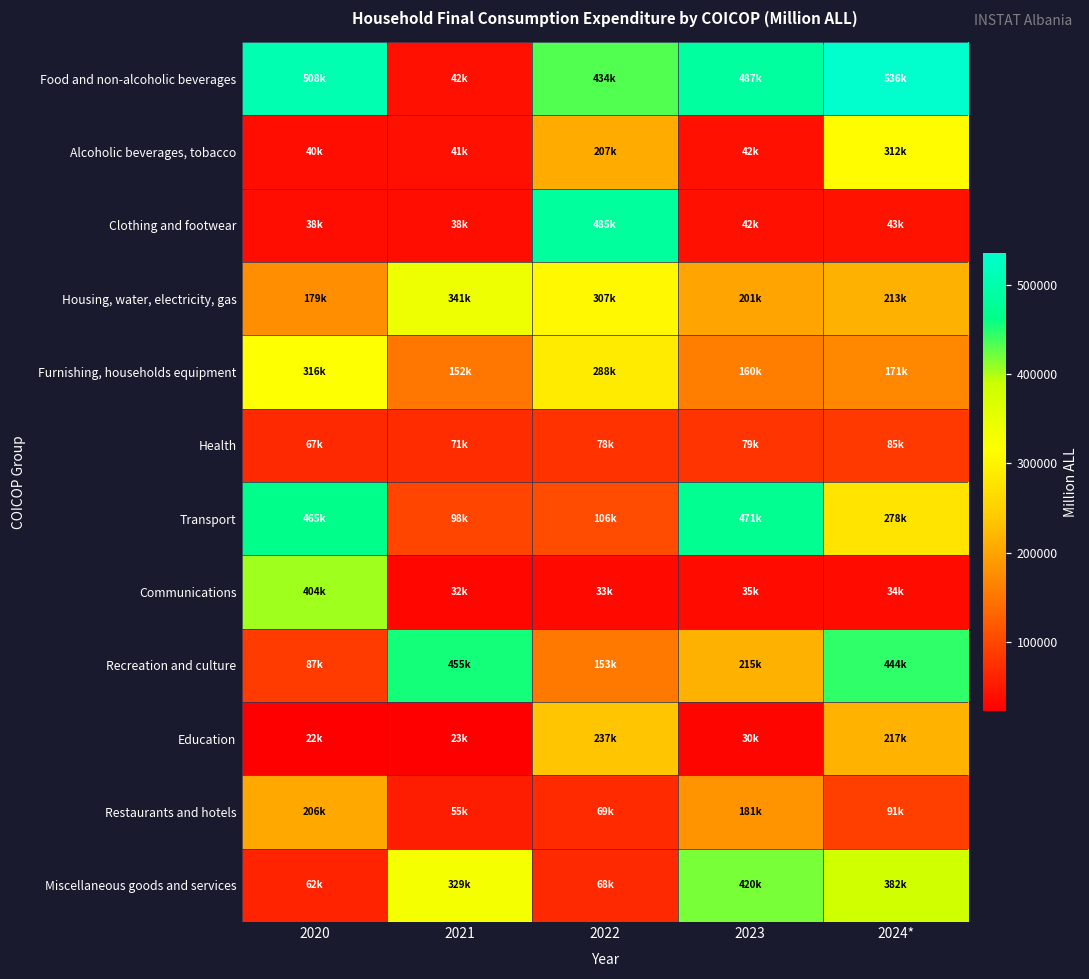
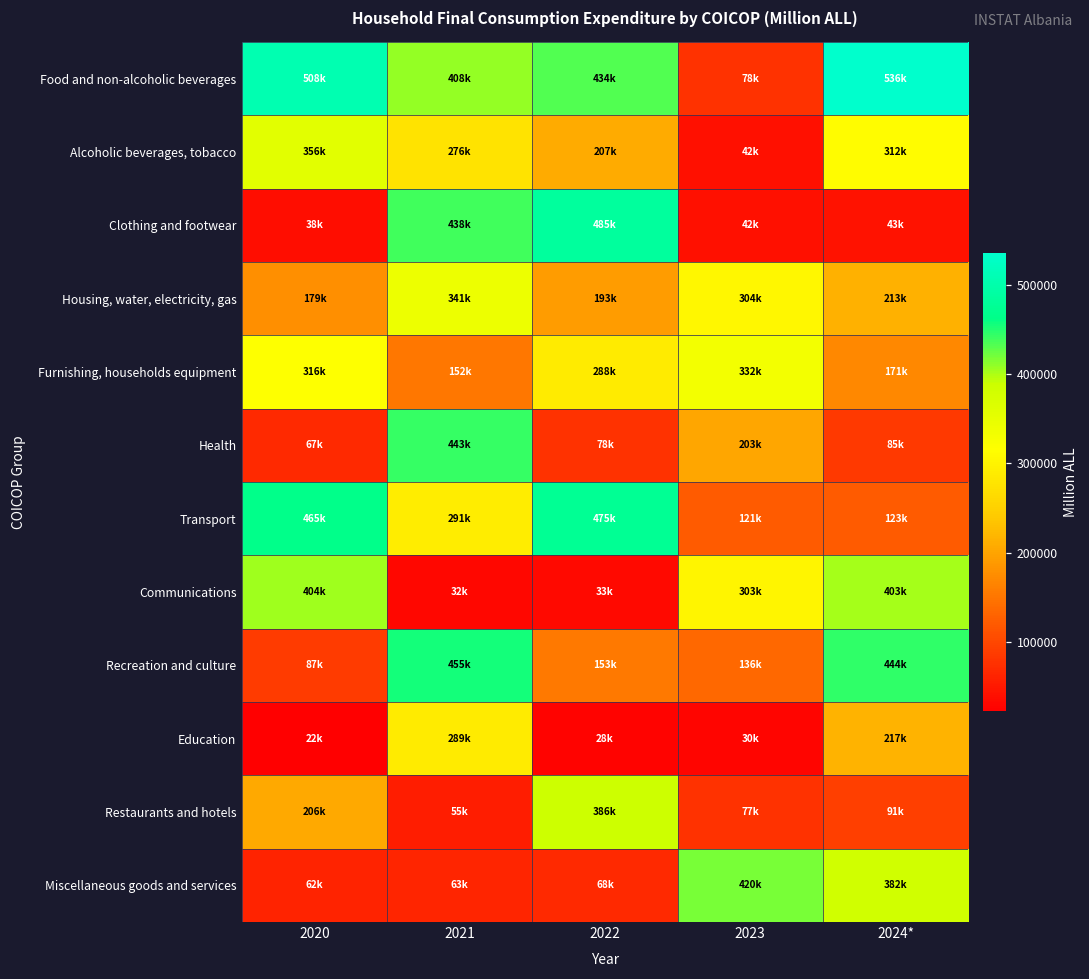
  {
    "Food and non-alcoholic beverages": {
      "2020": "508k",
-     "2021": "42k",
+     "2021": "408k",
      "2022": "434k",
-     "2023": "487k",
+     "2023": "78k",
      "2024*": "536k"
    },
    "Alcoholic beverages, tobacco": {
-     "2020": "40k",
-     "2021": "41k",
+     "2020": "356k",
+     "2021": "276k",
      "2022": "207k",
      "2023": "42k",
      "2024*": "312k"
    },
    "Clothing and footwear": {
      "2020": "38k",
-     "2021": "38k",
+     "2021": "438k",
      "2022": "485k",
      "2023": "42k",
      "2024*": "43k"
    },
    "Housing, water, electricity, gas": {
      "2020": "179k",
      "2021": "341k",
-     "2022": "307k",
-     "2023": "201k",
+     "2022": "193k",
+     "2023": "304k",
      "2024*": "213k"
    },
    "Furnishing, households equipment": {
      "2020": "316k",
      "2021": "152k",
      "2022": "288k",
-     "2023": "160k",
+     "2023": "332k",
      "2024*": "171k"
    },
    "Health": {
      "2020": "67k",
-     "2021": "71k",
+     "2021": "443k",
      "2022": "78k",
-     "2023": "79k",
+     "2023": "203k",
      "2024*": "85k"
    },
    "Transport": {
      "2020": "465k",
-     "2021": "98k",
-     "2022": "106k",
-     "2023": "471k",
-     "2024*": "278k"
+     "2021": "291k",
+     "2022": "475k",
+     "2023": "121k",
+     "2024*": "123k"
    },
    "Communications": {
      "2020": "404k",
      "2021": "32k",
      "2022": "33k",
-     "2023": "35k",
-     "2024*": "34k"
+     "2023": "303k",
+     "2024*": "403k"
    },
    "Recreation and culture": {
      "2020": "87k",
      "2021": "455k",
      "2022": "153k",
-     "2023": "215k",
+     "2023": "136k",
      "2024*": "444k"
    },
    "Education": {
      "2020": "22k",
-     "2021": "23k",
-     "2022": "237k",
+     "2021": "289k",
+     "2022": "28k",
      "2023": "30k",
      "2024*": "217k"
    },
    "Restaurants and hotels": {
      "2020": "206k",
      "2021": "55k",
-     "2022": "69k",
-     "2023": "181k",
+     "2022": "386k",
+     "2023": "77k",
      "2024*": "91k"
    },
    "Miscellaneous goods and services": {
      "2020": "62k",
-     "2021": "329k",
+     "2021": "63k",
      "2022": "68k",
      "2023": "420k",
      "2024*": "382k"
    }
  }
